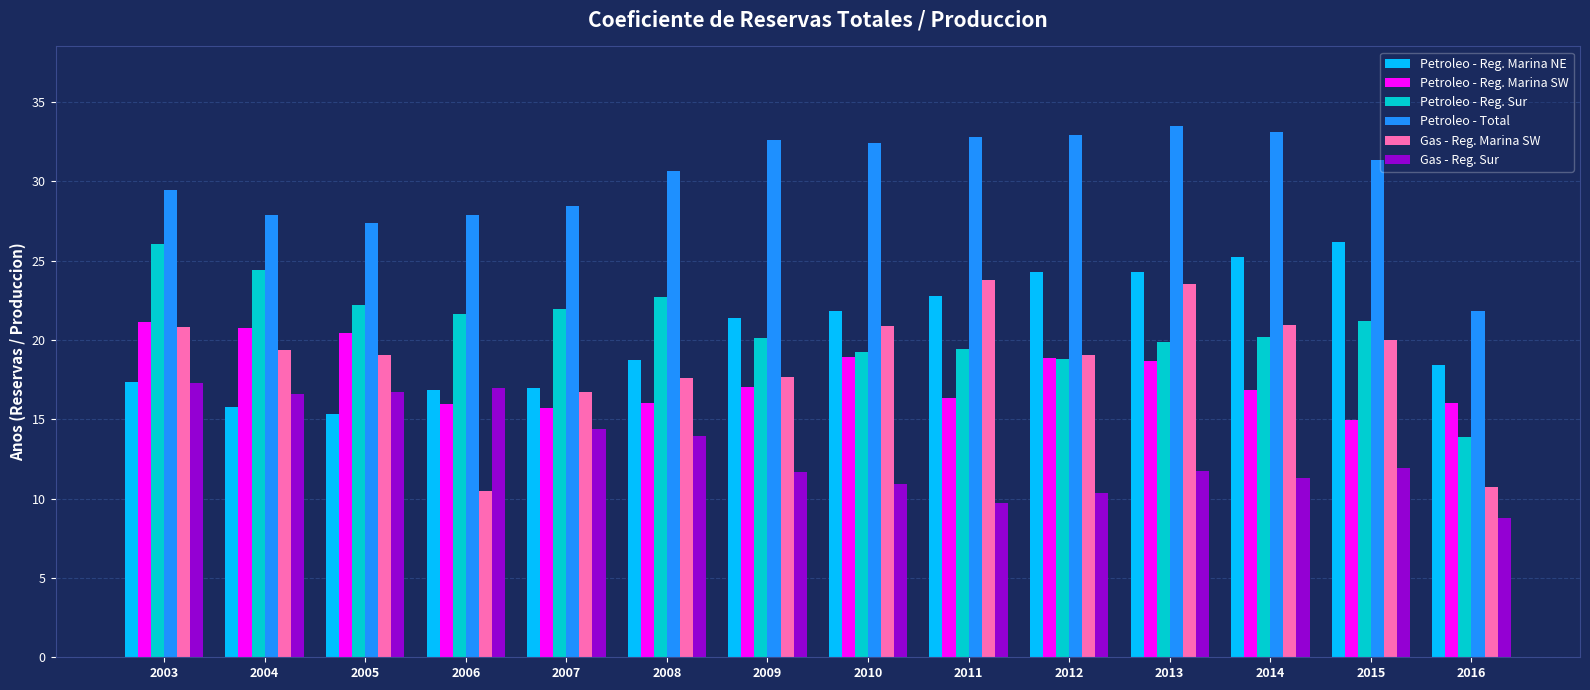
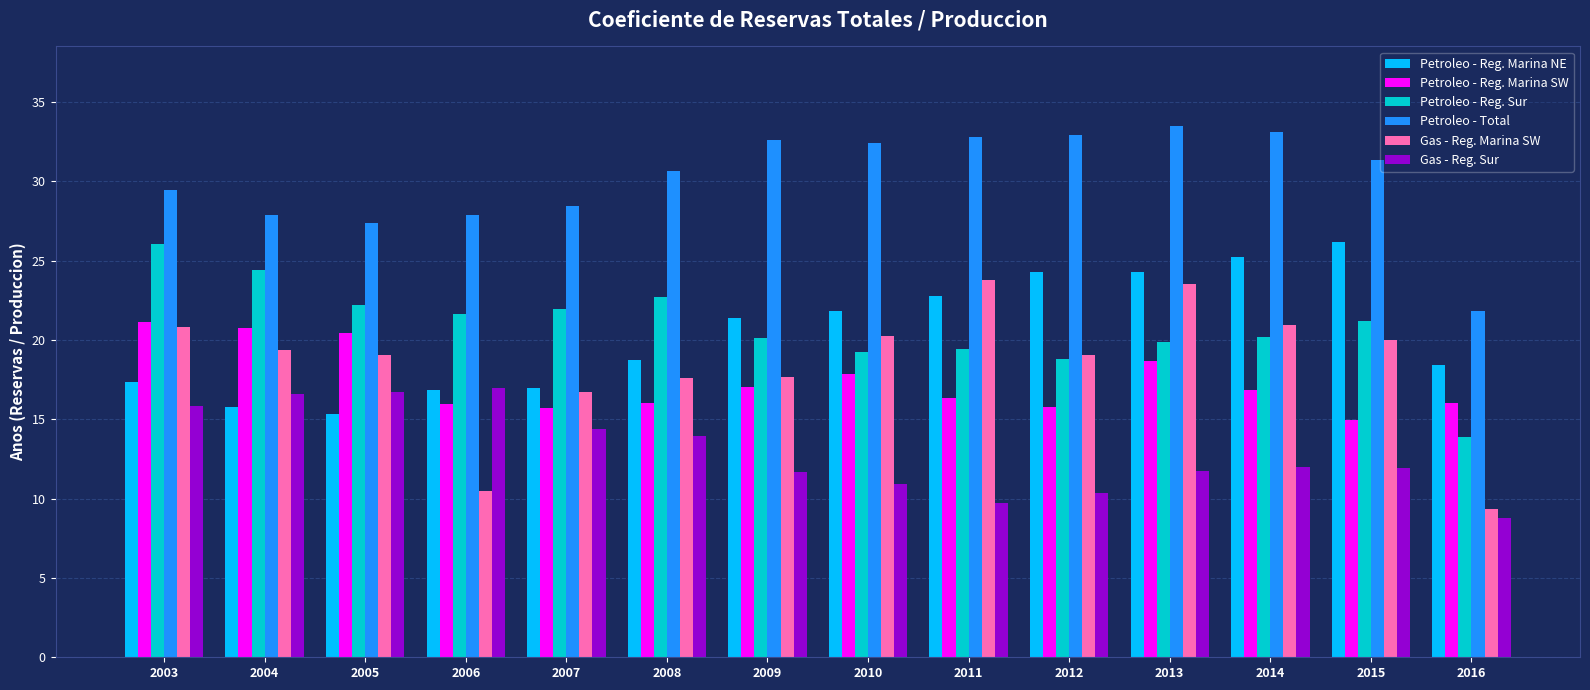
  {
    "Petroleo - Reg. Marina SW": {
      "2003": 21.1,
      "2004": 20.8,
      "2005": 20.5,
      "2006": 16.0,
      "2007": 15.7,
      "2008": 16.0,
      "2009": 17.0,
-     "2010": 18.9,
+     "2010": 17.9,
      "2011": 16.4,
-     "2012": 18.8,
+     "2012": 15.8,
      "2013": 18.7,
      "2014": 16.9,
      "2015": 14.9,
      "2016": 16.0
    },
    "Gas - Reg. Marina SW": {
      "2003": 20.8,
      "2004": 19.4,
      "2005": 19.1,
      "2006": 10.5,
      "2007": 16.7,
      "2008": 17.6,
      "2009": 17.7,
-     "2010": 20.9,
+     "2010": 20.3,
      "2011": 23.8,
      "2012": 19.0,
      "2013": 23.5,
      "2014": 20.9,
      "2015": 20.0,
-     "2016": 10.7
+     "2016": 9.3
    },
    "Gas - Reg. Sur": {
-     "2003": 17.3,
+     "2003": 15.8,
      "2004": 16.6,
      "2005": 16.7,
      "2006": 17.0,
      "2007": 14.4,
      "2008": 14.0,
      "2009": 11.7,
      "2010": 10.9,
      "2011": 9.8,
      "2012": 10.4,
      "2013": 11.7,
-     "2014": 11.3,
+     "2014": 12.0,
      "2015": 11.9,
      "2016": 8.8
    }
  }
